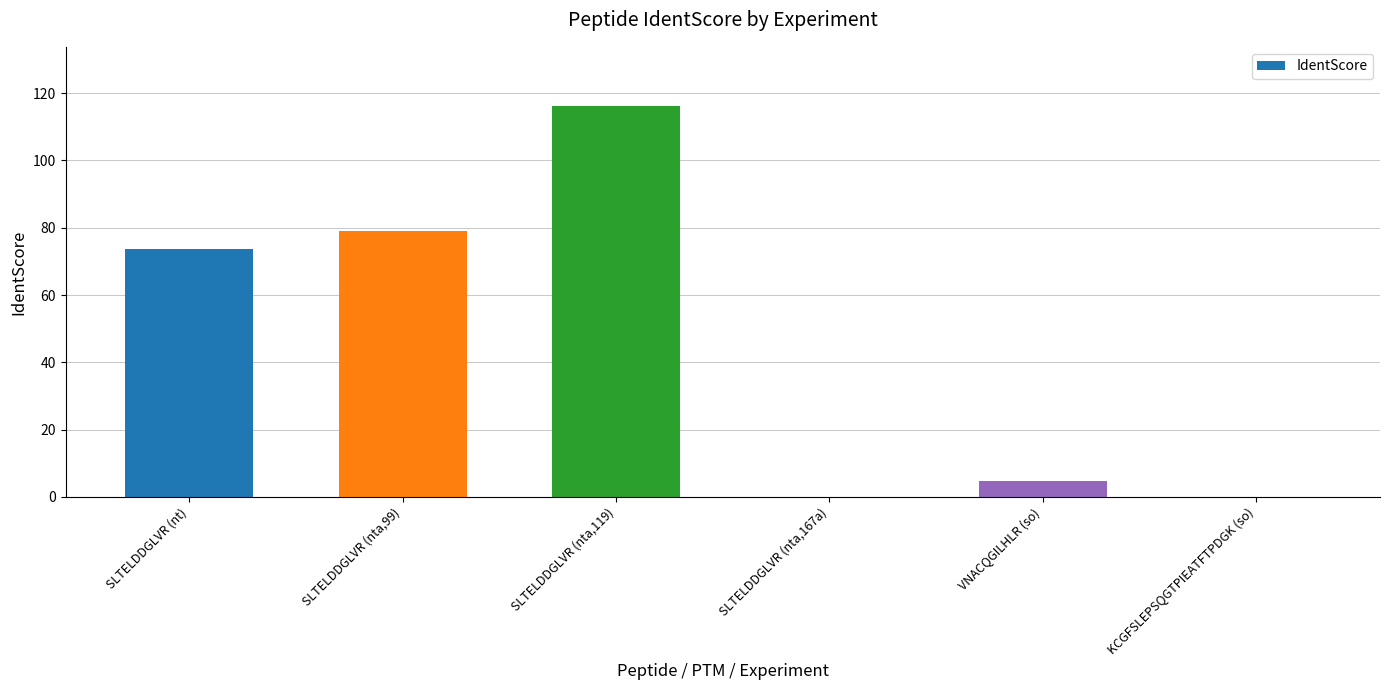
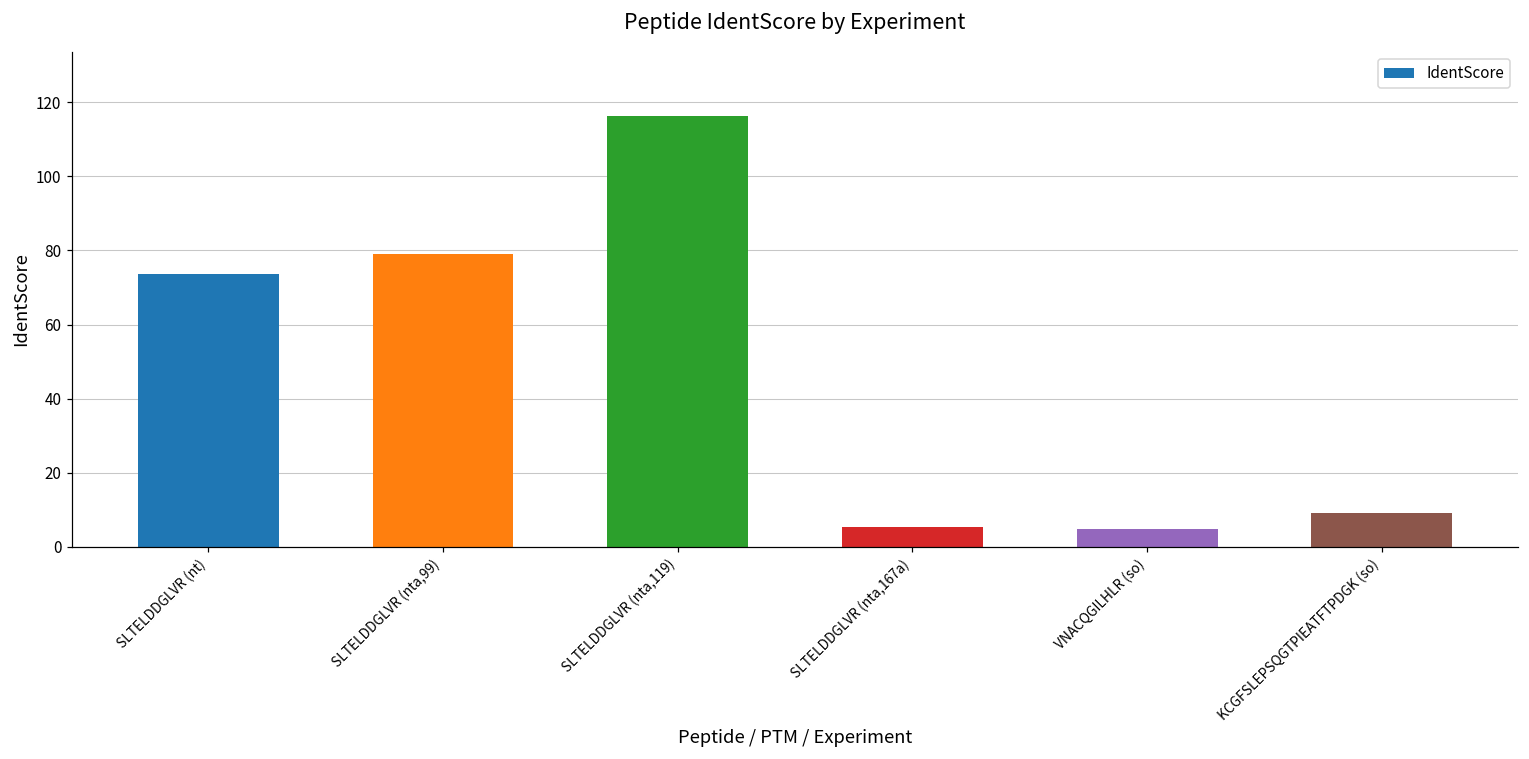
  {
    "SLTELDDGLVR (nt)": 74,
    "SLTELDDGLVR (nta,99)": 79,
    "SLTELDDGLVR (nta,119)": 116,
-   "SLTELDDGLVR (nta,167a)": 0,
+   "SLTELDDGLVR (nta,167a)": 5,
    "VNACQGILHLR (so)": 5,
-   "KCGFSLEPSQGTPIEATFTPDGK (so)": 0
+   "KCGFSLEPSQGTPIEATFTPDGK (so)": 9
  }
